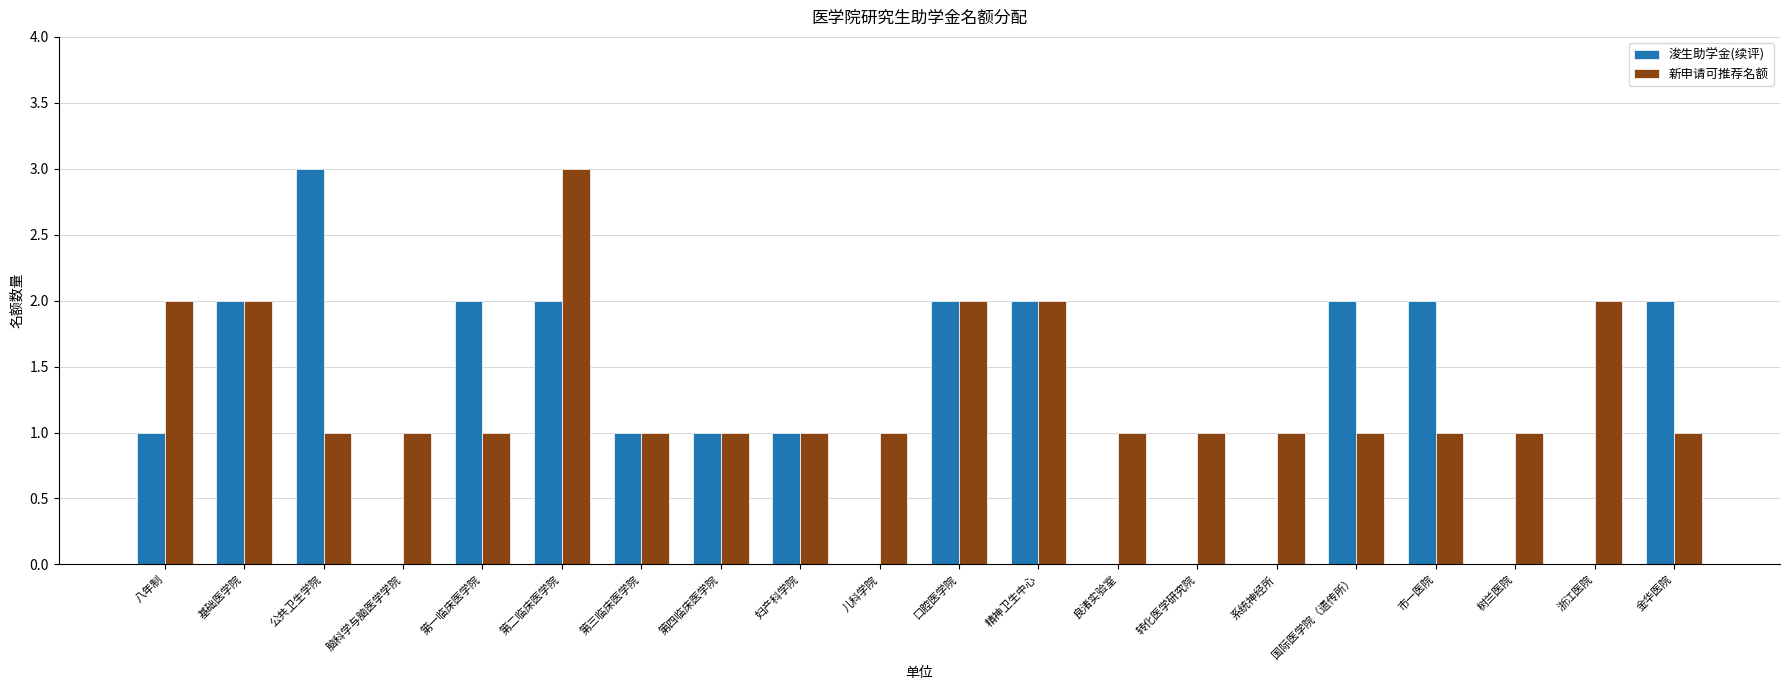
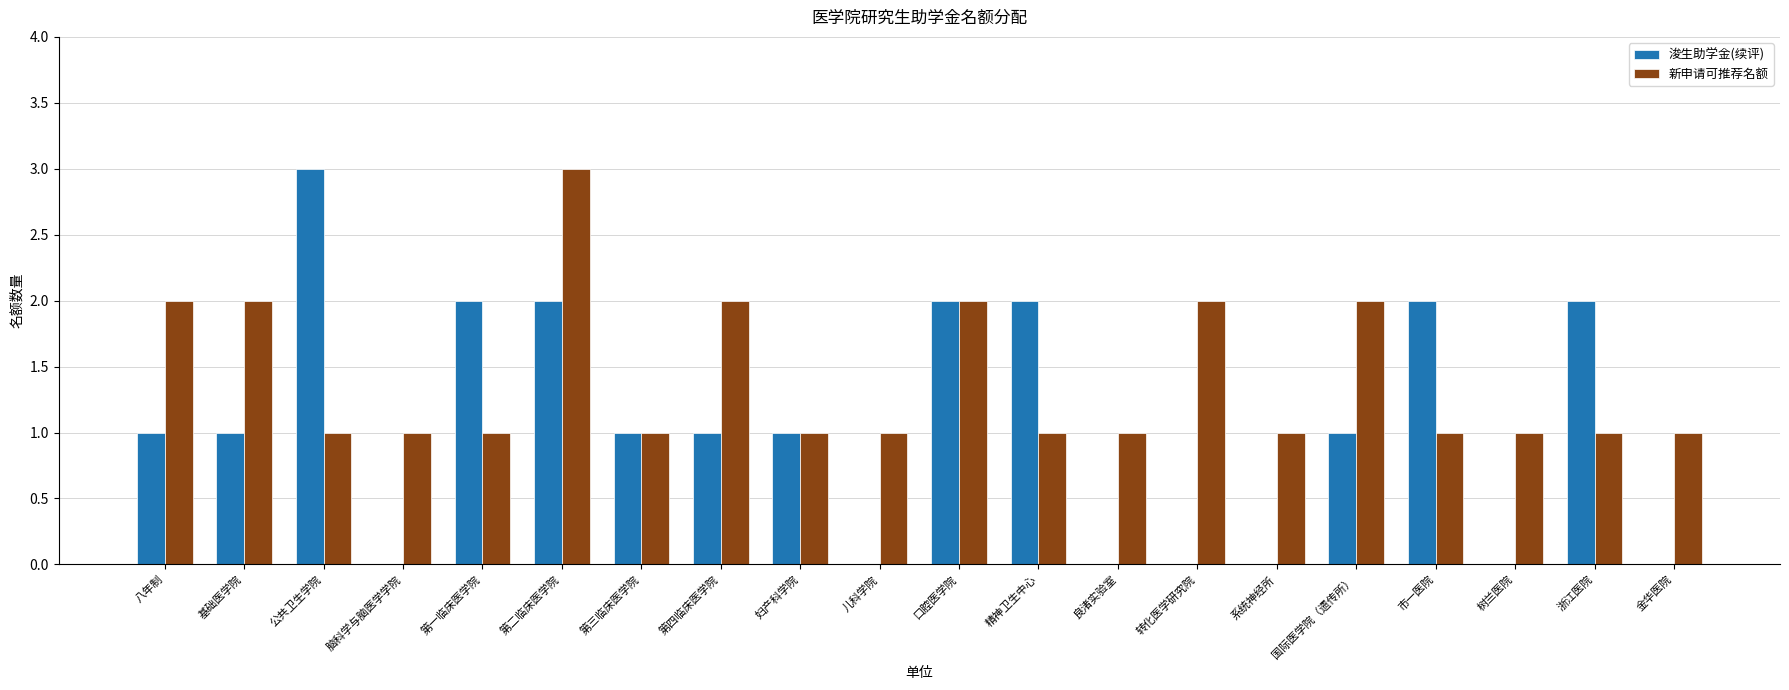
  {
    "浚生助学金(续评)": {
      "八年制": 1,
-     "基础医学院": 2,
+     "基础医学院": 1,
      "公共卫生学院": 3,
      "脑科学与脑医学学院": 0,
      "第一临床医学院": 2,
      "第二临床医学院": 2,
      "第三临床医学院": 1,
      "第四临床医学院": 1,
      "妇产科学院": 1,
      "儿科学院": 0,
      "口腔医学院": 2,
      "精神卫生中心": 2,
      "良渚实验室": 0,
      "转化医学研究院": 0,
      "系统神经所": 0,
-     "国际医学院（遗传所）": 2,
+     "国际医学院（遗传所）": 1,
      "市一医院": 2,
      "树兰医院": 0,
-     "浙江医院": 0,
-     "金华医院": 2
+     "浙江医院": 2,
+     "金华医院": 0
    },
    "新申请可推荐名额": {
      "八年制": 2,
      "基础医学院": 2,
      "公共卫生学院": 1,
      "脑科学与脑医学学院": 1,
      "第一临床医学院": 1,
      "第二临床医学院": 3,
      "第三临床医学院": 1,
-     "第四临床医学院": 1,
+     "第四临床医学院": 2,
      "妇产科学院": 1,
      "儿科学院": 1,
      "口腔医学院": 2,
-     "精神卫生中心": 2,
+     "精神卫生中心": 1,
      "良渚实验室": 1,
-     "转化医学研究院": 1,
+     "转化医学研究院": 2,
      "系统神经所": 1,
-     "国际医学院（遗传所）": 1,
+     "国际医学院（遗传所）": 2,
      "市一医院": 1,
      "树兰医院": 1,
-     "浙江医院": 2,
+     "浙江医院": 1,
      "金华医院": 1
    }
  }
